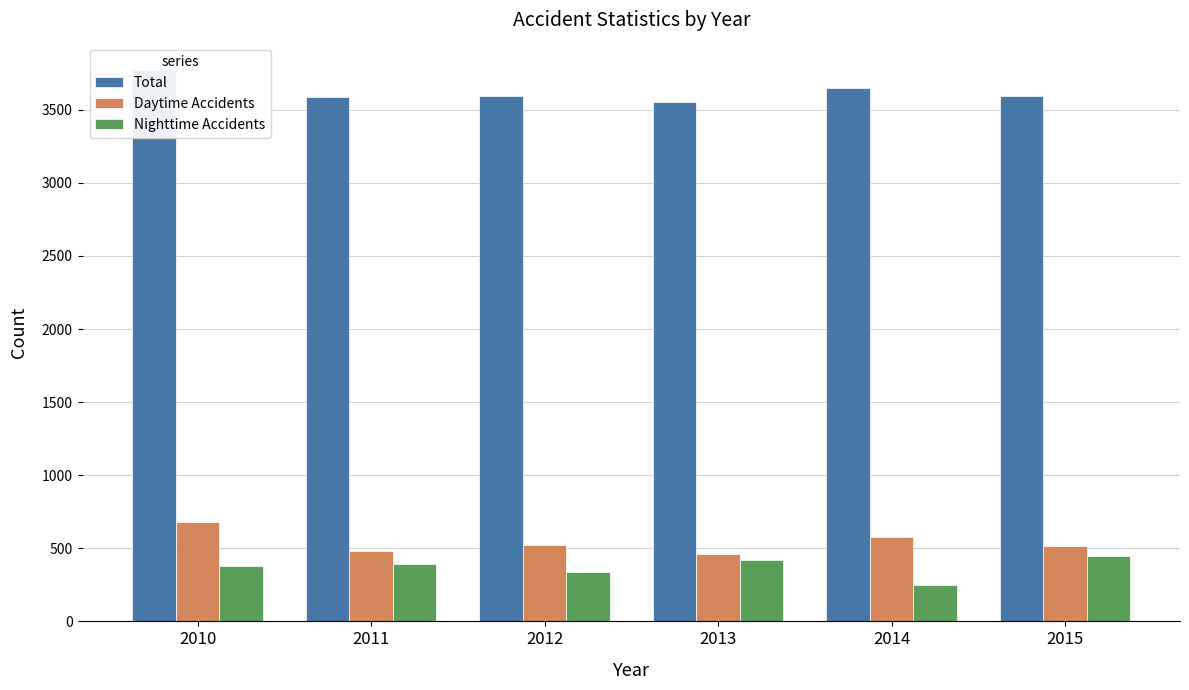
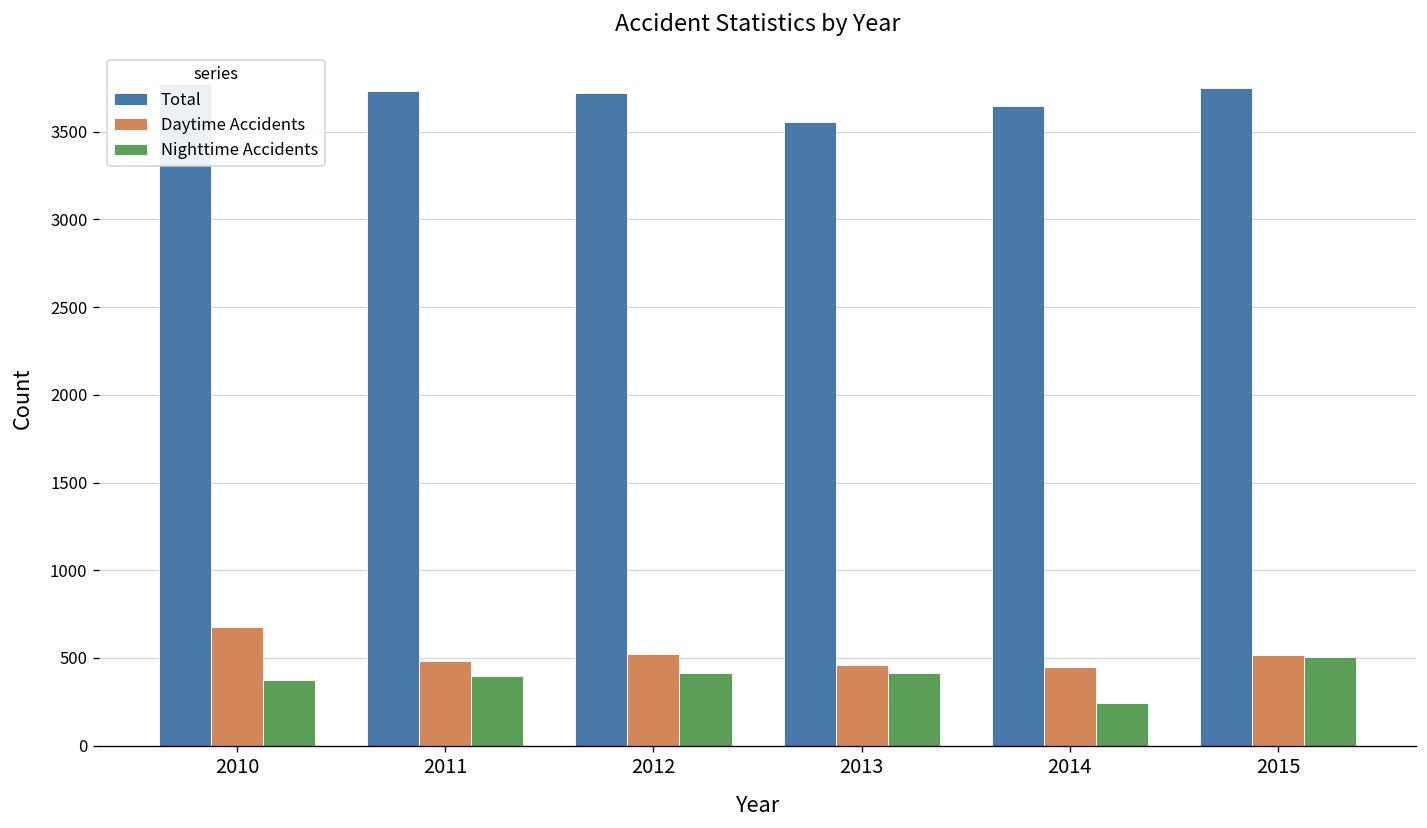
  {
    "Total": {
-     "2011": 3590,
-     "2012": 3590,
+     "2011": 3730,
+     "2012": 3720,
      "2013": 3560,
      "2014": 3650,
-     "2015": 3600
+     "2015": 3750
    },
    "Daytime Accidents": {
      "2010": 680,
      "2011": 480,
      "2012": 520,
      "2013": 460,
-     "2014": 580,
+     "2014": 450,
      "2015": 520
    },
    "Nighttime Accidents": {
      "2010": 380,
      "2011": 400,
-     "2012": 340,
+     "2012": 410,
      "2013": 420,
      "2014": 250,
-     "2015": 450
+     "2015": 510
    }
  }
